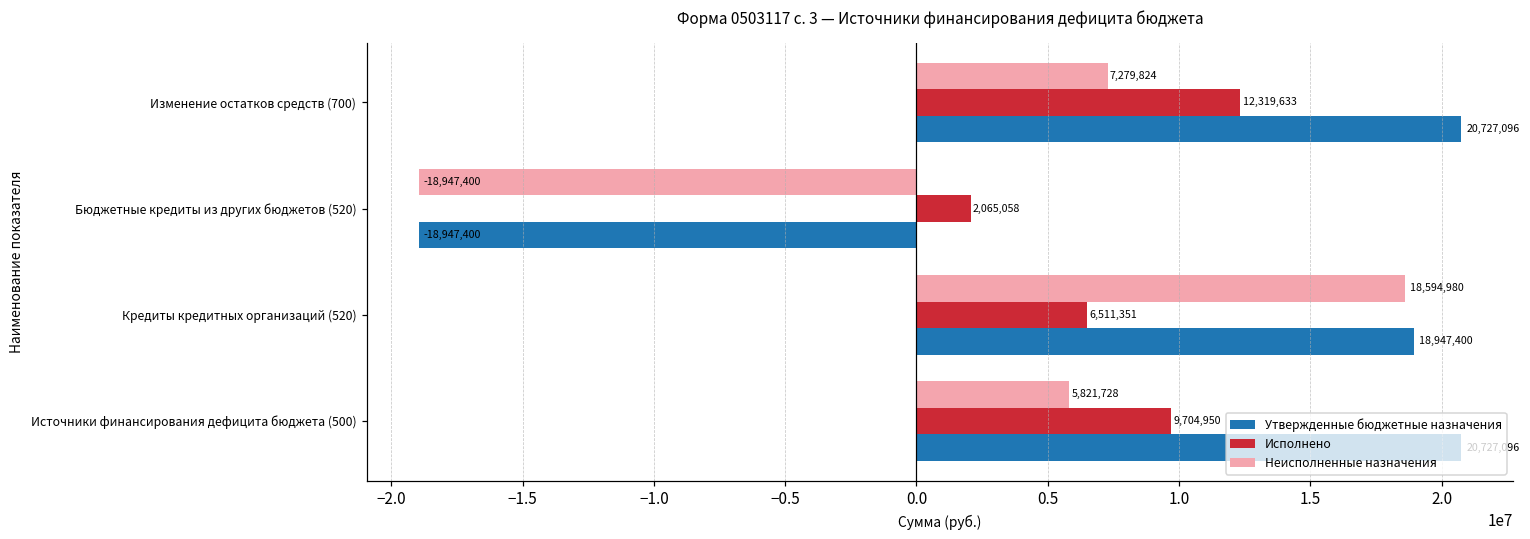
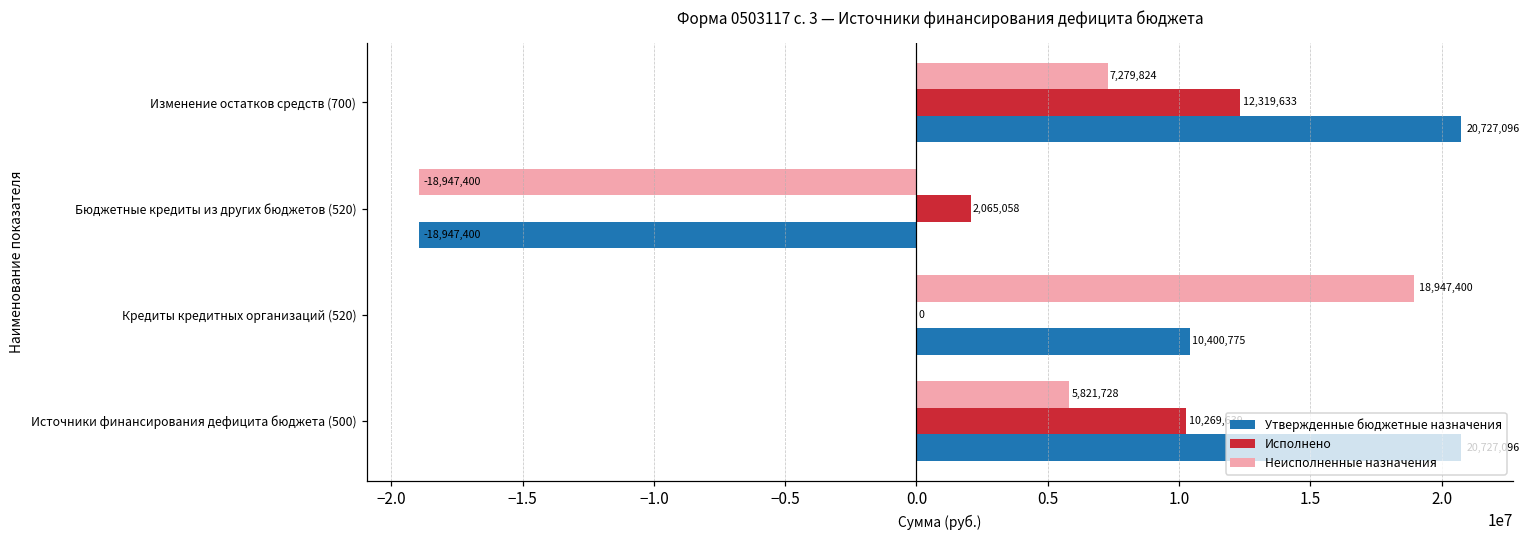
  {
    "Утвержденные бюджетные назначения": {
      "Изменение остатков средств (700)": "20,727,096",
      "Бюджетные кредиты из других бюджетов (520)": "-18,947,400",
-     "Кредиты кредитных организаций (520)": "18,947,400"
+     "Кредиты кредитных организаций (520)": "10,400,775"
    },
    "Исполнено": {
      "Изменение остатков средств (700)": "12,319,633",
      "Бюджетные кредиты из других бюджетов (520)": "2,065,058",
-     "Кредиты кредитных организаций (520)": "6,511,351",
-     "Источники финансирования дефицита бюджета (500)": "9700000"
+     "Кредиты кредитных организаций (520)": "0",
+     "Источники финансирования дефицита бюджета (500)": "10300000"
    },
    "Неисполненные назначения": {
      "Изменение остатков средств (700)": "7,279,824",
      "Бюджетные кредиты из других бюджетов (520)": "-18,947,400",
-     "Кредиты кредитных организаций (520)": "18,594,980",
+     "Кредиты кредитных организаций (520)": "18,947,400",
      "Источники финансирования дефицита бюджета (500)": "5,821,728"
    }
  }
